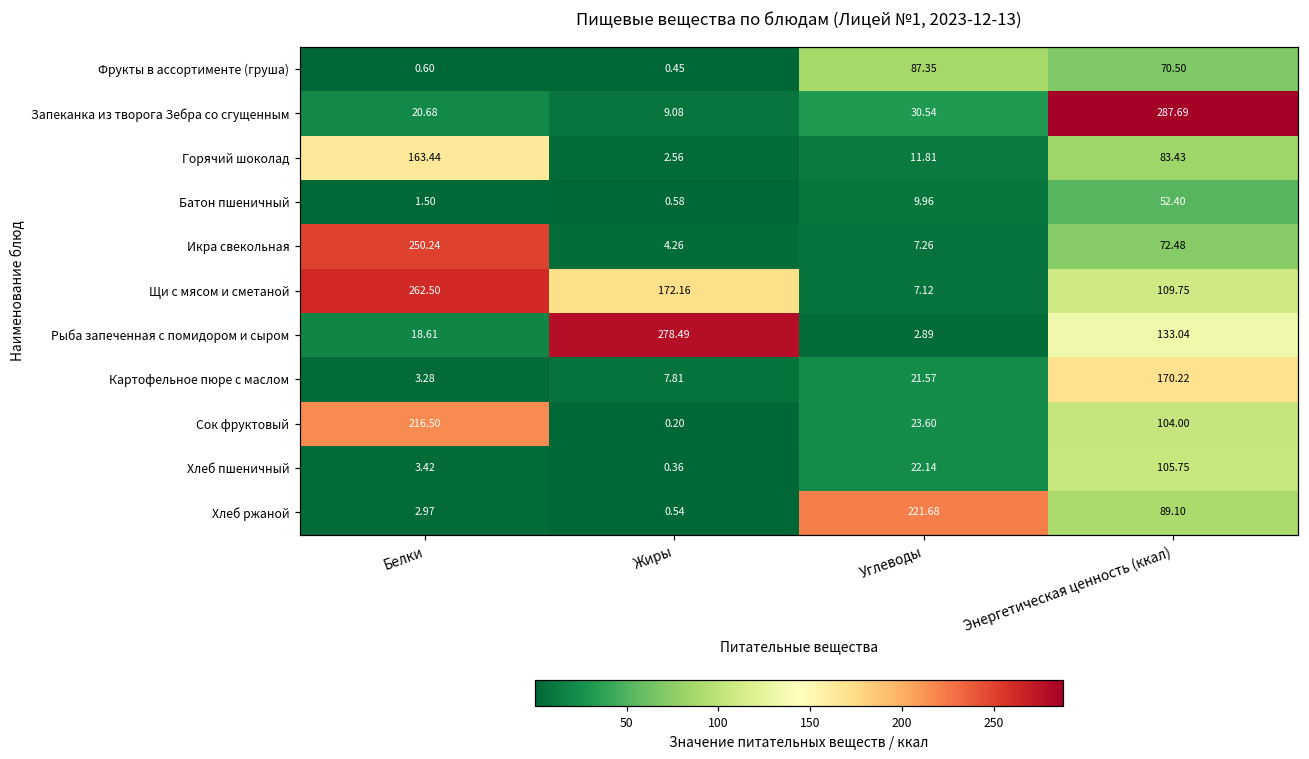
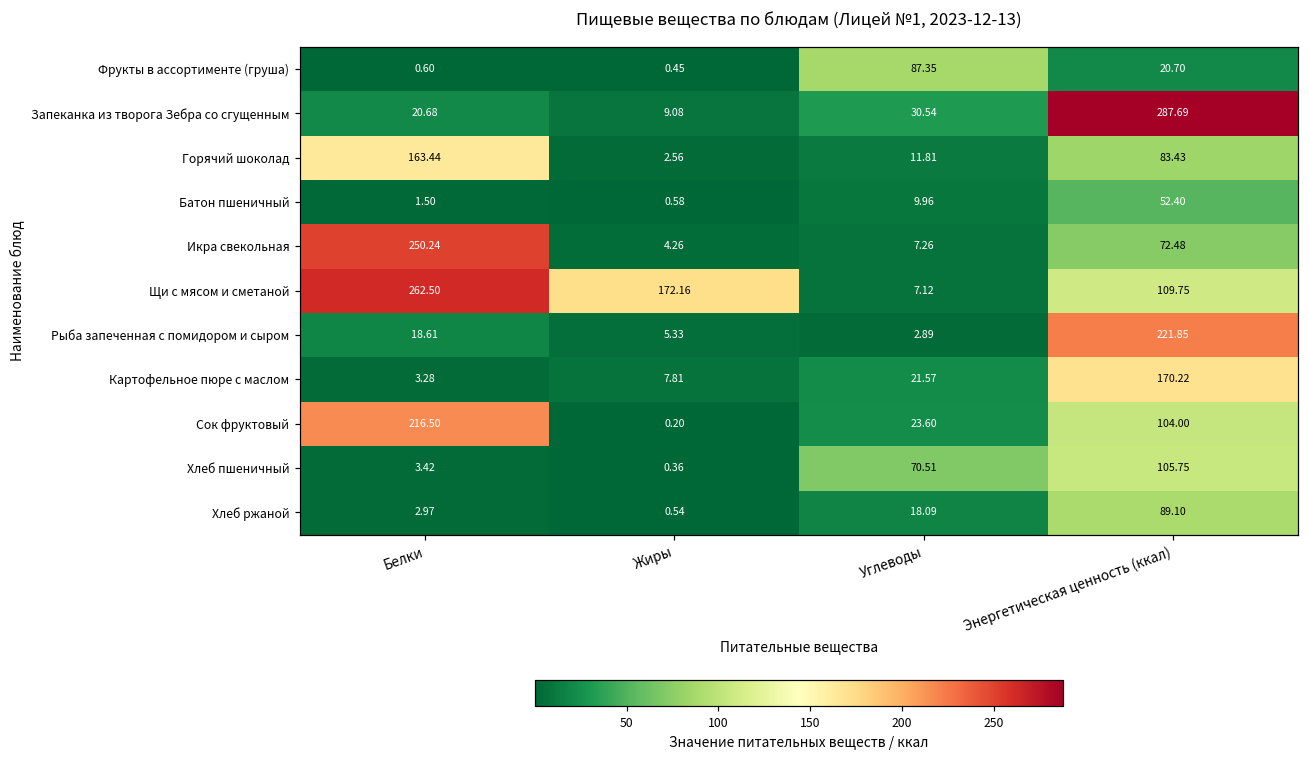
  {
    "Фрукты в ассортименте (груша)": {
      "Белки": 0.60,
      "Жиры": 0.45,
      "Углеводы": 87.35,
-     "Энергетическая ценность (ккал)": 70.50
+     "Энергетическая ценность (ккал)": 20.70
    },
    "Запеканка из творога Зебра со сгущенным": {
      "Белки": 20.68,
      "Жиры": 9.08,
      "Углеводы": 30.54,
      "Энергетическая ценность (ккал)": 287.69
    },
    "Горячий шоколад": {
      "Белки": 163.44,
      "Жиры": 2.56,
      "Углеводы": 11.81,
      "Энергетическая ценность (ккал)": 83.43
    },
    "Батон пшеничный": {
      "Белки": 1.50,
      "Жиры": 0.58,
      "Углеводы": 9.96,
      "Энергетическая ценность (ккал)": 52.40
    },
    "Икра свекольная": {
      "Белки": 250.24,
      "Жиры": 4.26,
      "Углеводы": 7.26,
      "Энергетическая ценность (ккал)": 72.48
    },
    "Щи с мясом и сметаной": {
      "Белки": 262.50,
      "Жиры": 172.16,
      "Углеводы": 7.12,
      "Энергетическая ценность (ккал)": 109.75
    },
    "Рыба запеченная с помидором и сыром": {
      "Белки": 18.61,
-     "Жиры": 278.49,
+     "Жиры": 5.33,
      "Углеводы": 2.89,
-     "Энергетическая ценность (ккал)": 133.04
+     "Энергетическая ценность (ккал)": 221.85
    },
    "Картофельное пюре с маслом": {
      "Белки": 3.28,
      "Жиры": 7.81,
      "Углеводы": 21.57,
      "Энергетическая ценность (ккал)": 170.22
    },
    "Сок фруктовый": {
      "Белки": 216.50,
      "Жиры": 0.20,
      "Углеводы": 23.60,
      "Энергетическая ценность (ккал)": 104.00
    },
    "Хлеб пшеничный": {
      "Белки": 3.42,
      "Жиры": 0.36,
-     "Углеводы": 22.14,
+     "Углеводы": 70.51,
      "Энергетическая ценность (ккал)": 105.75
    },
    "Хлеб ржаной": {
      "Белки": 2.97,
      "Жиры": 0.54,
-     "Углеводы": 221.68,
+     "Углеводы": 18.09,
      "Энергетическая ценность (ккал)": 89.10
    }
  }
